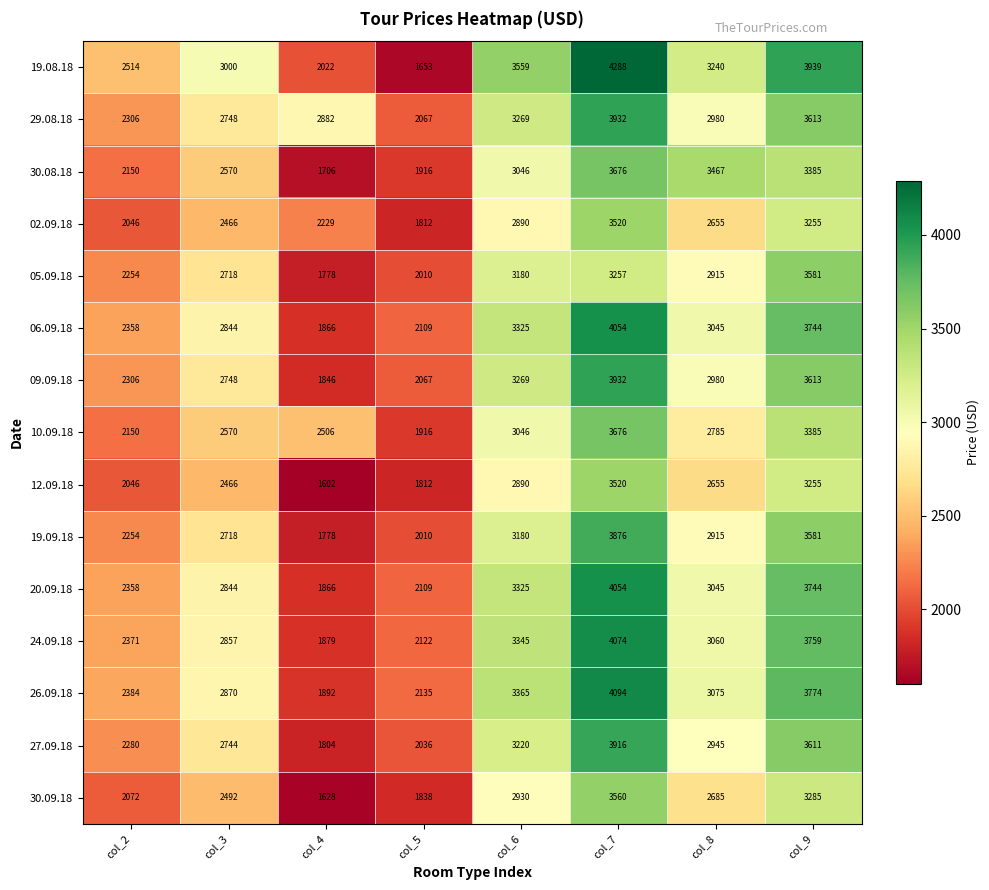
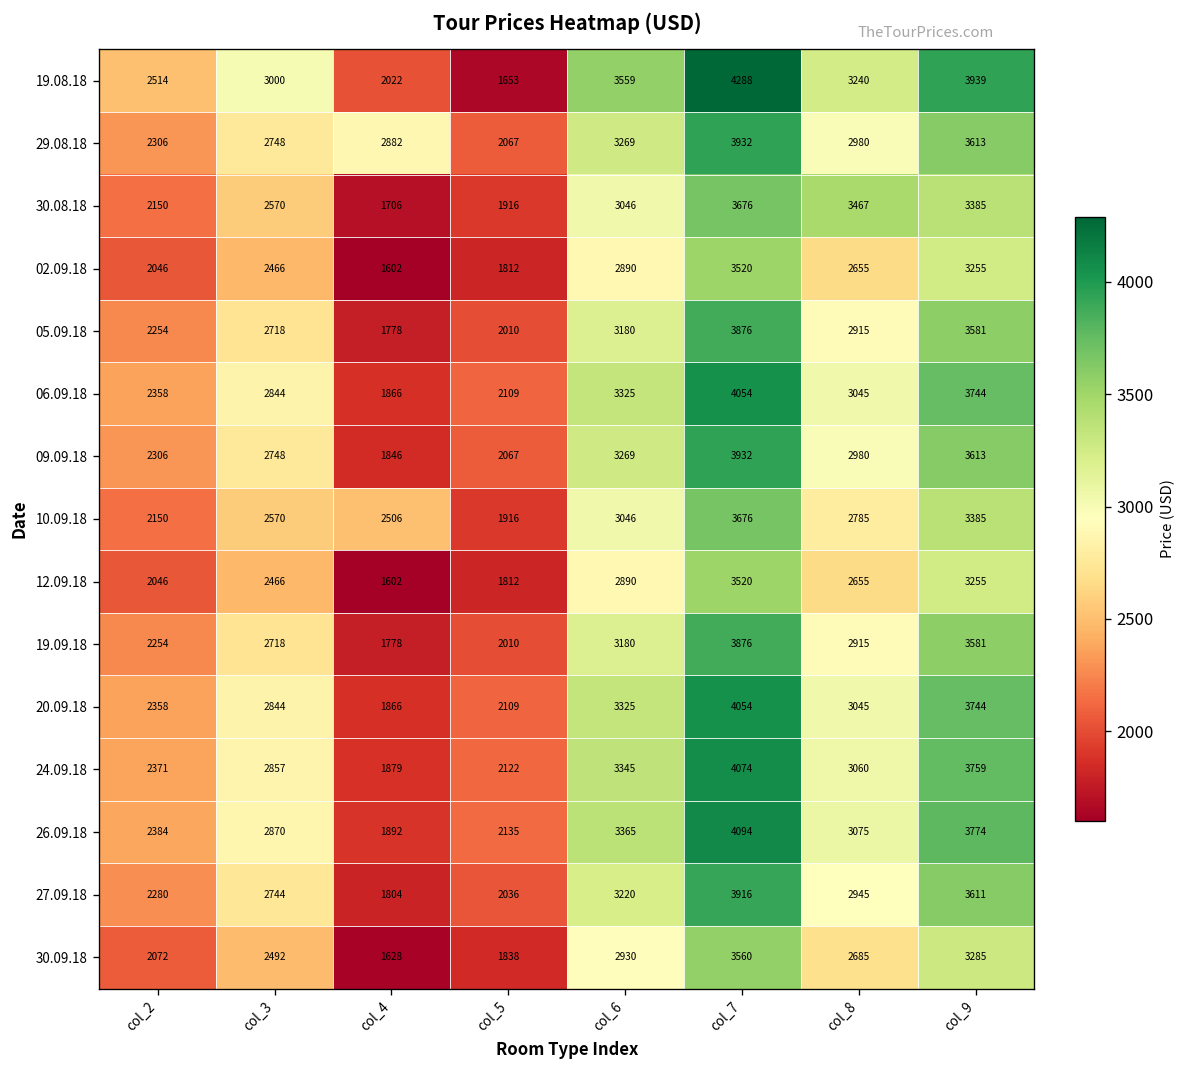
  {
    "19.08.18": {
      "col_2": 2514,
      "col_3": 3000,
      "col_4": 2022,
      "col_5": 1653,
      "col_6": 3559,
      "col_7": 4288,
      "col_8": 3240,
      "col_9": 3939
    },
    "29.08.18": {
      "col_2": 2306,
      "col_3": 2748,
      "col_4": 2882,
      "col_5": 2067,
      "col_6": 3269,
      "col_7": 3932,
      "col_8": 2980,
      "col_9": 3613
    },
    "30.08.18": {
      "col_2": 2150,
      "col_3": 2570,
      "col_4": 1706,
      "col_5": 1916,
      "col_6": 3046,
      "col_7": 3676,
      "col_8": 3467,
      "col_9": 3385
    },
    "02.09.18": {
      "col_2": 2046,
      "col_3": 2466,
-     "col_4": 2229,
+     "col_4": 1602,
      "col_5": 1812,
      "col_6": 2890,
      "col_7": 3520,
      "col_8": 2655,
      "col_9": 3255
    },
    "05.09.18": {
      "col_2": 2254,
      "col_3": 2718,
      "col_4": 1778,
      "col_5": 2010,
      "col_6": 3180,
-     "col_7": 3257,
+     "col_7": 3876,
      "col_8": 2915,
      "col_9": 3581
    },
    "06.09.18": {
      "col_2": 2358,
      "col_3": 2844,
      "col_4": 1866,
      "col_5": 2109,
      "col_6": 3325,
      "col_7": 4054,
      "col_8": 3045,
      "col_9": 3744
    },
    "09.09.18": {
      "col_2": 2306,
      "col_3": 2748,
      "col_4": 1846,
      "col_5": 2067,
      "col_6": 3269,
      "col_7": 3932,
      "col_8": 2980,
      "col_9": 3613
    },
    "10.09.18": {
      "col_2": 2150,
      "col_3": 2570,
      "col_4": 2506,
      "col_5": 1916,
      "col_6": 3046,
      "col_7": 3676,
      "col_8": 2785,
      "col_9": 3385
    },
    "12.09.18": {
      "col_2": 2046,
      "col_3": 2466,
      "col_4": 1602,
      "col_5": 1812,
      "col_6": 2890,
      "col_7": 3520,
      "col_8": 2655,
      "col_9": 3255
    },
    "19.09.18": {
      "col_2": 2254,
      "col_3": 2718,
      "col_4": 1778,
      "col_5": 2010,
      "col_6": 3180,
      "col_7": 3876,
      "col_8": 2915,
      "col_9": 3581
    },
    "20.09.18": {
      "col_2": 2358,
      "col_3": 2844,
      "col_4": 1866,
      "col_5": 2109,
      "col_6": 3325,
      "col_7": 4054,
      "col_8": 3045,
      "col_9": 3744
    },
    "24.09.18": {
      "col_2": 2371,
      "col_3": 2857,
      "col_4": 1879,
      "col_5": 2122,
      "col_6": 3345,
      "col_7": 4074,
      "col_8": 3060,
      "col_9": 3759
    },
    "26.09.18": {
      "col_2": 2384,
      "col_3": 2870,
      "col_4": 1892,
      "col_5": 2135,
      "col_6": 3365,
      "col_7": 4094,
      "col_8": 3075,
      "col_9": 3774
    },
    "27.09.18": {
      "col_2": 2280,
      "col_3": 2744,
      "col_4": 1804,
      "col_5": 2036,
      "col_6": 3220,
      "col_7": 3916,
      "col_8": 2945,
      "col_9": 3611
    },
    "30.09.18": {
      "col_2": 2072,
      "col_3": 2492,
      "col_4": 1628,
      "col_5": 1838,
      "col_6": 2930,
      "col_7": 3560,
      "col_8": 2685,
      "col_9": 3285
    }
  }
